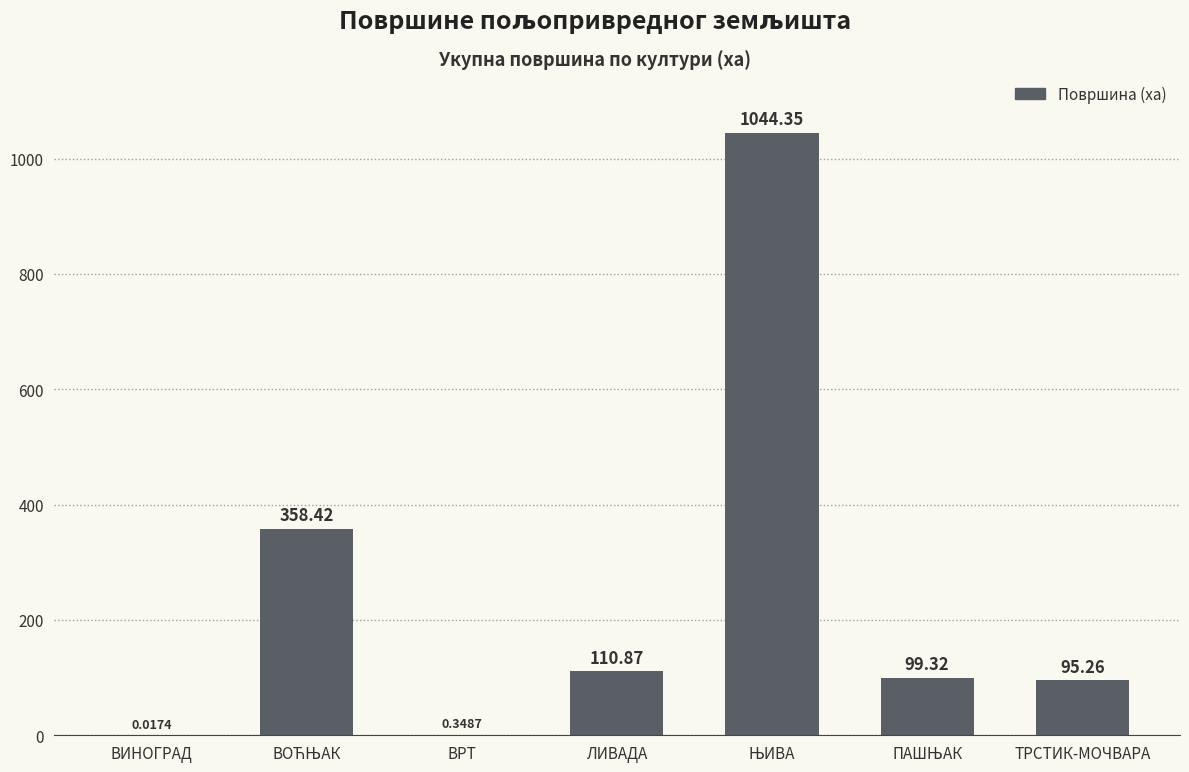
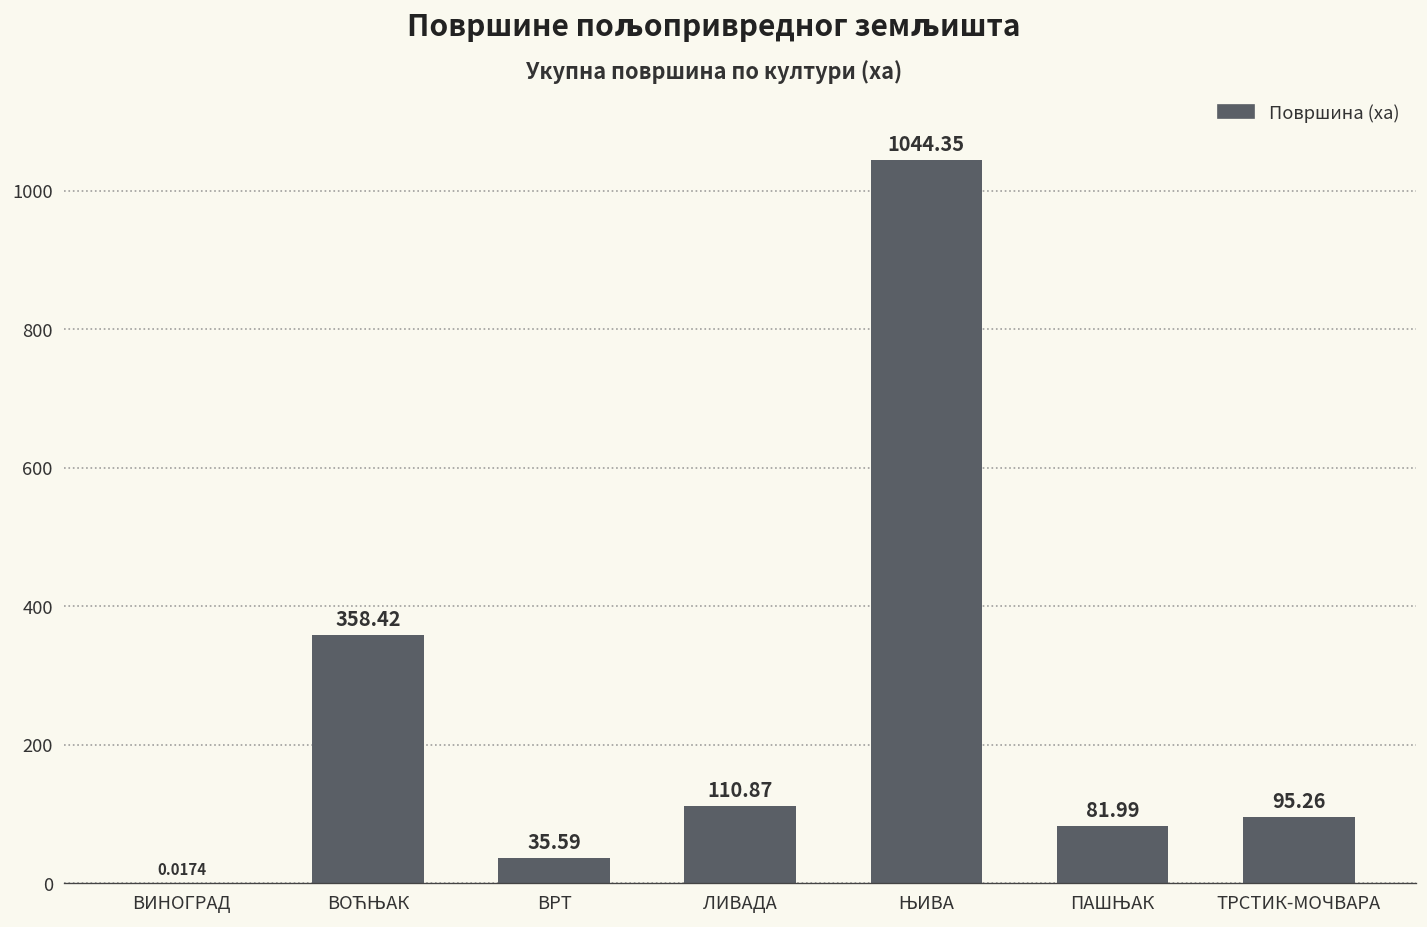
  {
    "ВИНОГРАД": 0.0174,
    "ВОЋЊАК": 358.42,
-   "ВРТ": 0.3487,
+   "ВРТ": 35.59,
    "ЛИВАДА": 110.87,
    "ЊИВА": 1044.35,
-   "ПАШЊАК": 99.32,
+   "ПАШЊАК": 81.99,
    "ТРСТИК-МОЧВАРА": 95.26
  }
